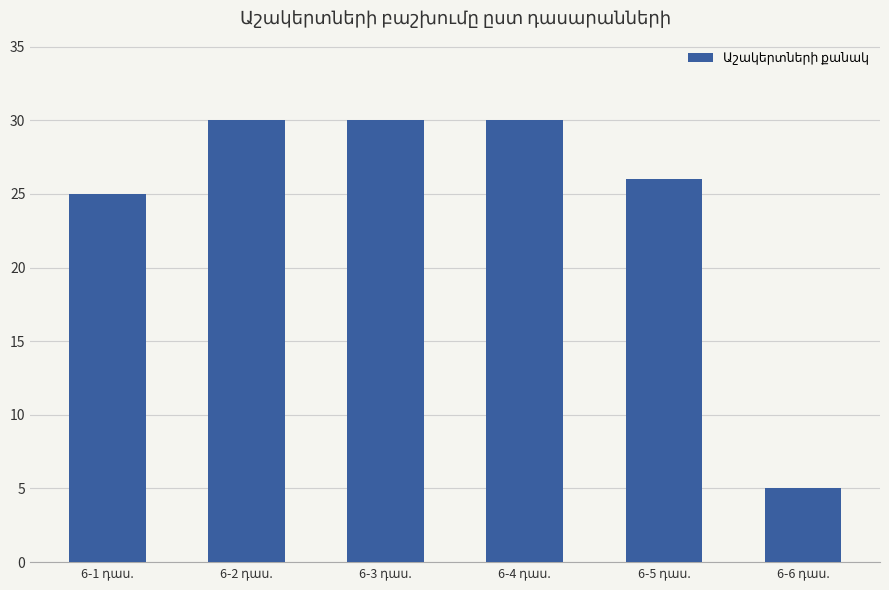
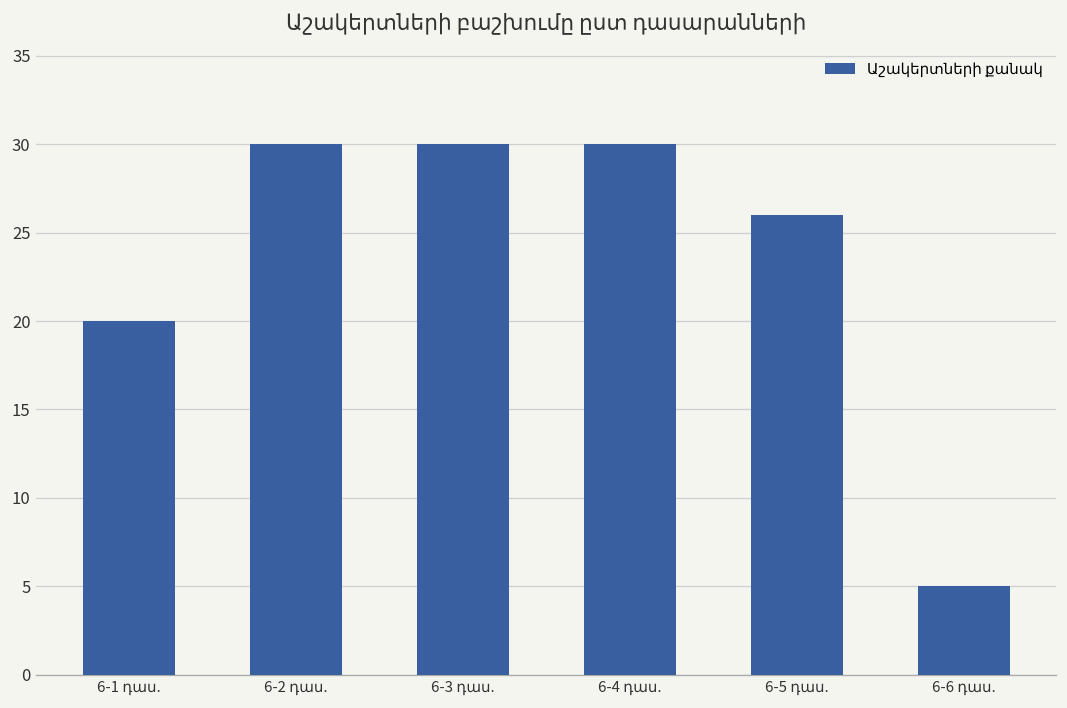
  {
-   "6-1 դաս.": 25,
+   "6-1 դաս.": 20,
    "6-2 դաս.": 30,
    "6-3 դաս.": 30,
    "6-4 դաս.": 30,
    "6-5 դաս.": 26,
    "6-6 դաս.": 5
  }
